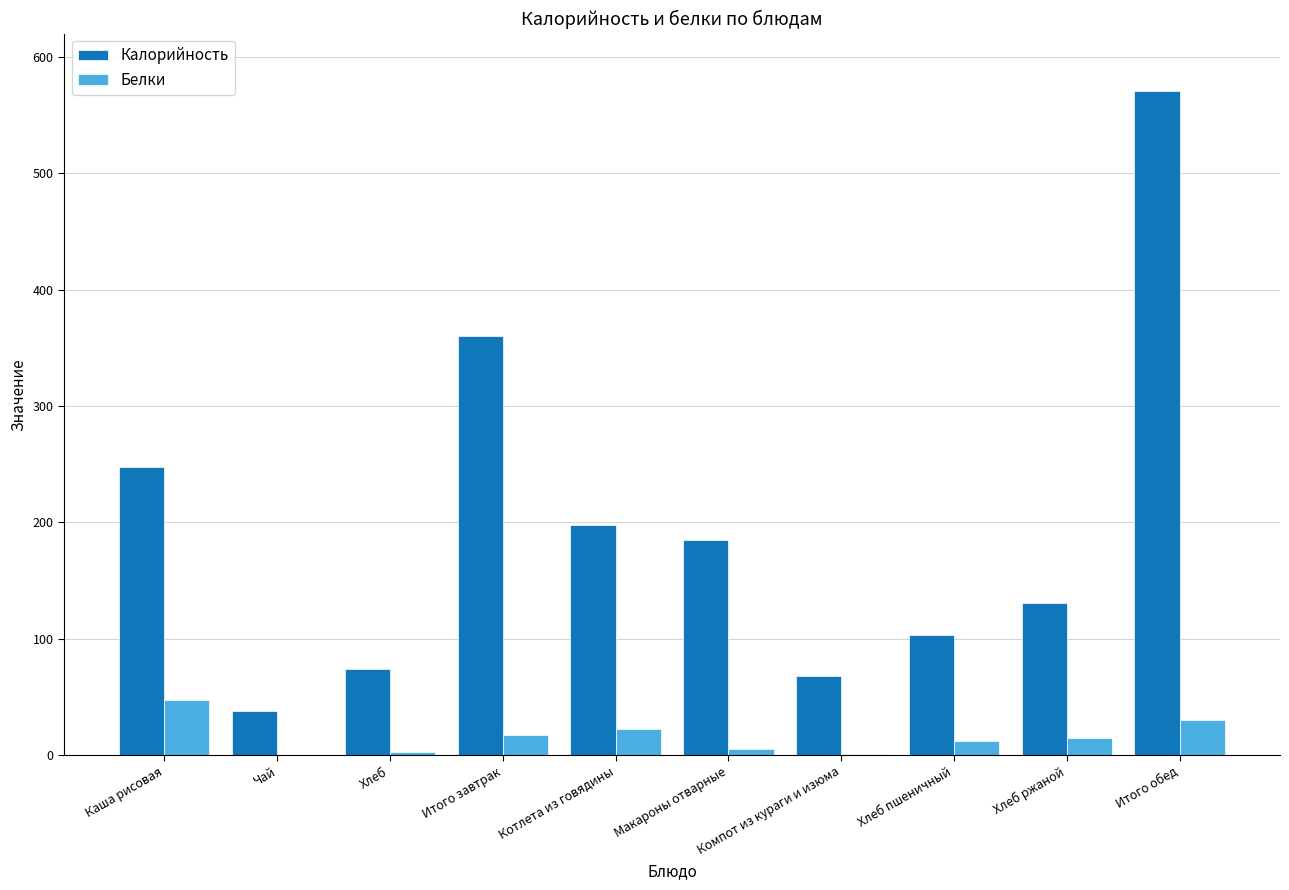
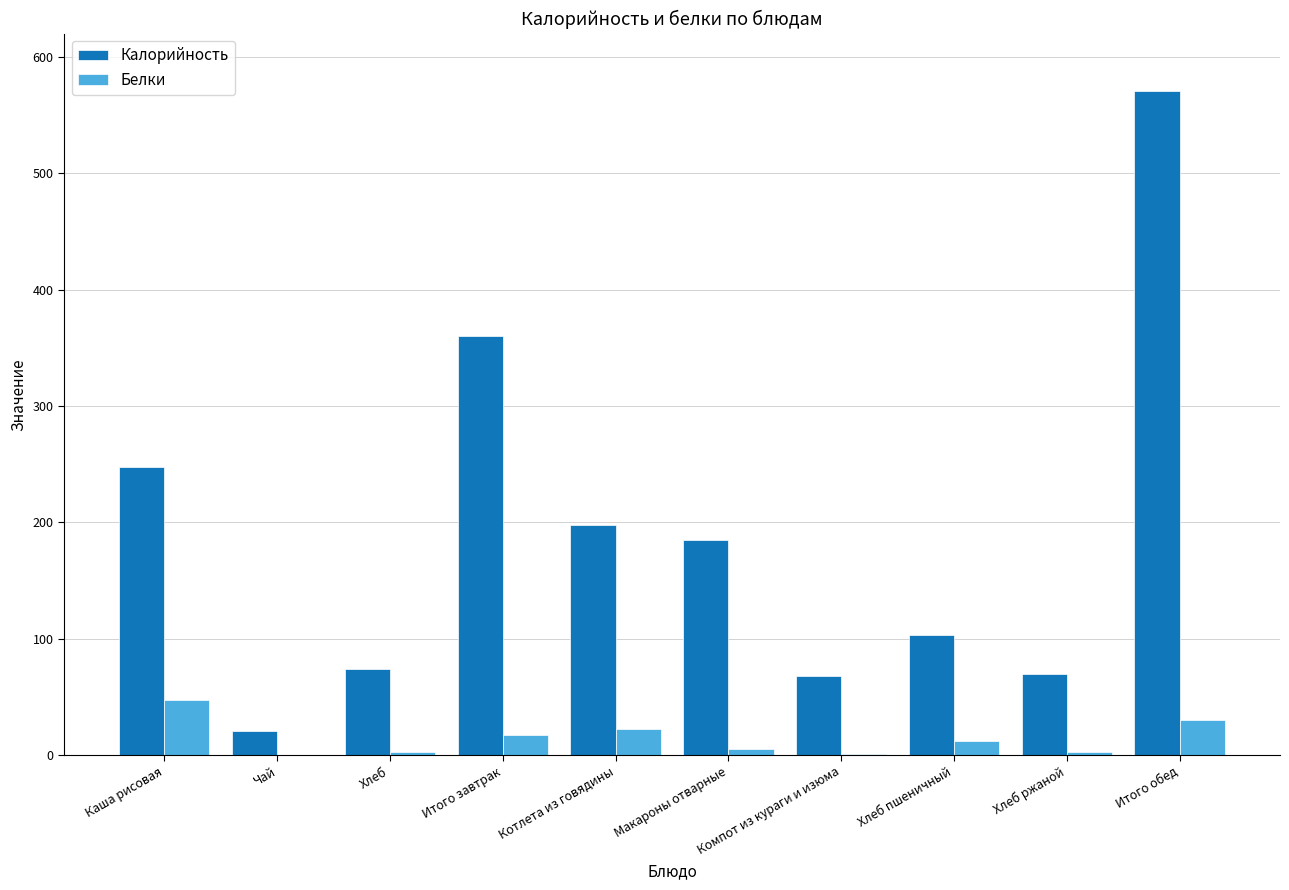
  {
    "Калорийность": {
      "Каша рисовая": 248,
-     "Чай": 38,
+     "Чай": 21,
      "Хлеб": 74,
      "Итого завтрак": 360,
      "Котлета из говядины": 198,
      "Макароны отварные": 185,
      "Компот из кураги и изюма": 68,
      "Хлеб пшеничный": 103,
-     "Хлеб ржаной": 131,
+     "Хлеб ржаной": 70,
      "Итого обед": 570
    },
    "Белки": {
      "Каша рисовая": 48,
      "Хлеб": 2,
      "Итого завтрак": 17,
      "Котлета из говядины": 23,
      "Макароны отварные": 5,
      "Хлеб пшеничный": 13,
-     "Хлеб ржаной": 15,
+     "Хлеб ржаной": 3,
      "Итого обед": 30
    }
  }
